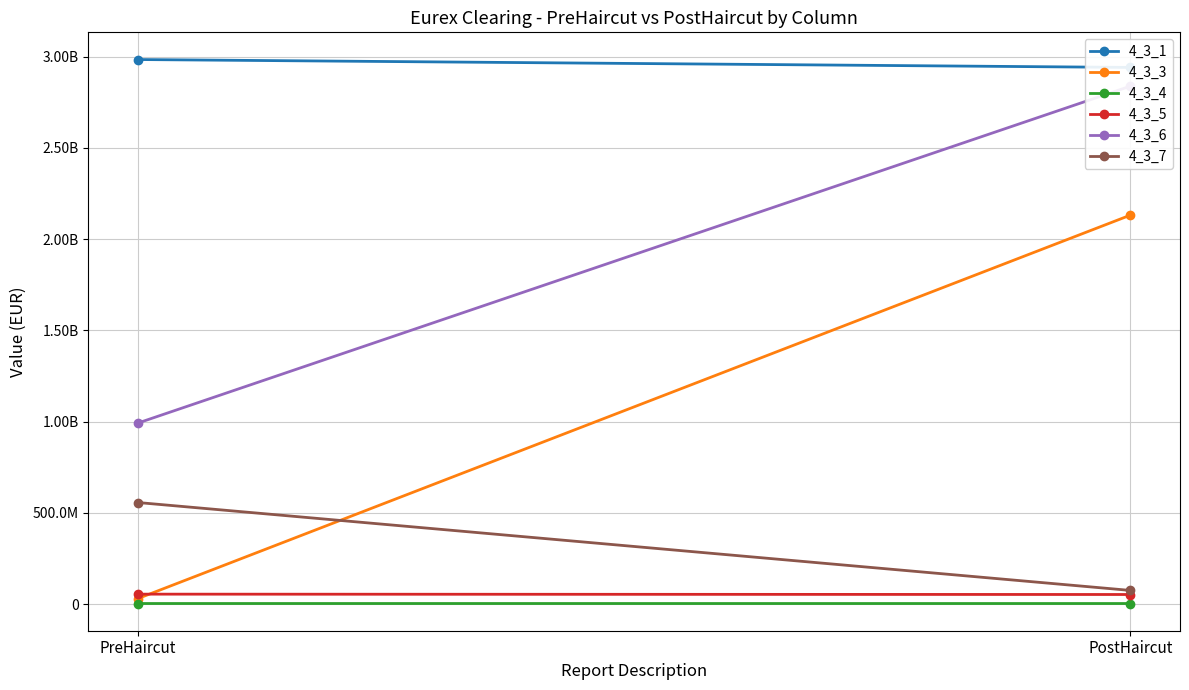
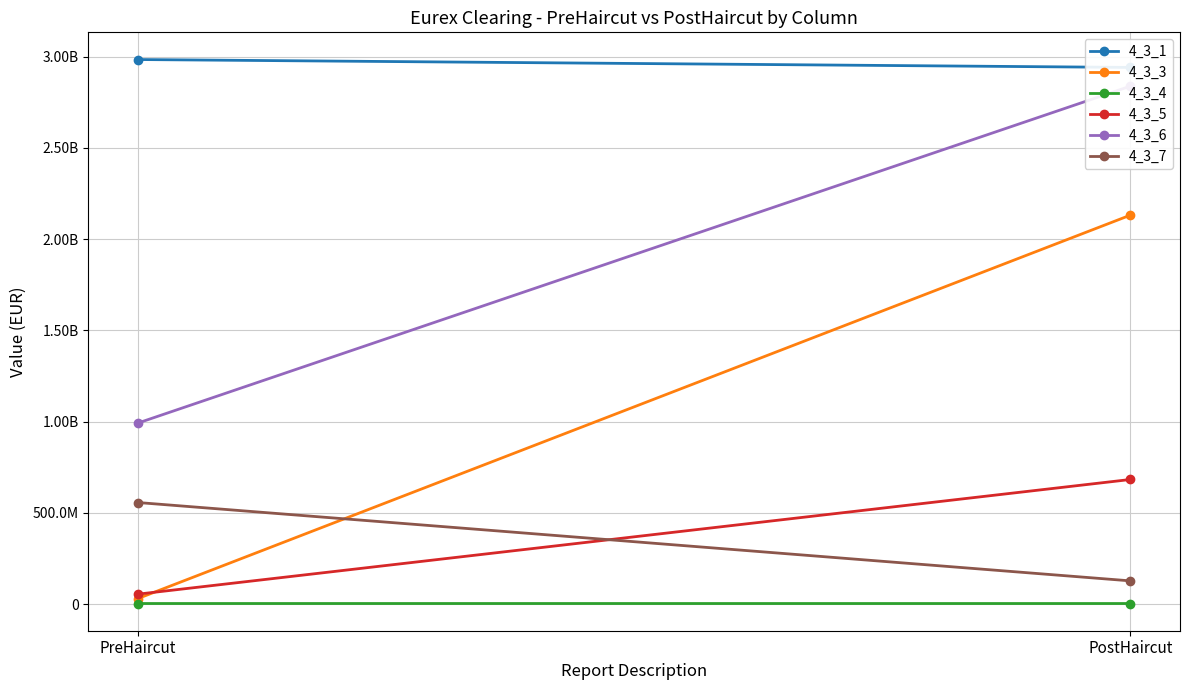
  {
    "4_3_1": {
      "PreHaircut": 2980000000
    },
    "4_3_3": {
      "PreHaircut": 30000000,
      "PostHaircut": 2130000000
    },
    "4_3_4": {
      "PreHaircut": 0,
      "PostHaircut": 0
    },
    "4_3_5": {
      "PreHaircut": 50000000,
-     "PostHaircut": 50000000
+     "PostHaircut": 680000000
    },
    "4_3_6": {
      "PreHaircut": 990000000
    },
    "4_3_7": {
      "PreHaircut": 560000000,
-     "PostHaircut": 70000000
+     "PostHaircut": 130000000
    }
  }
